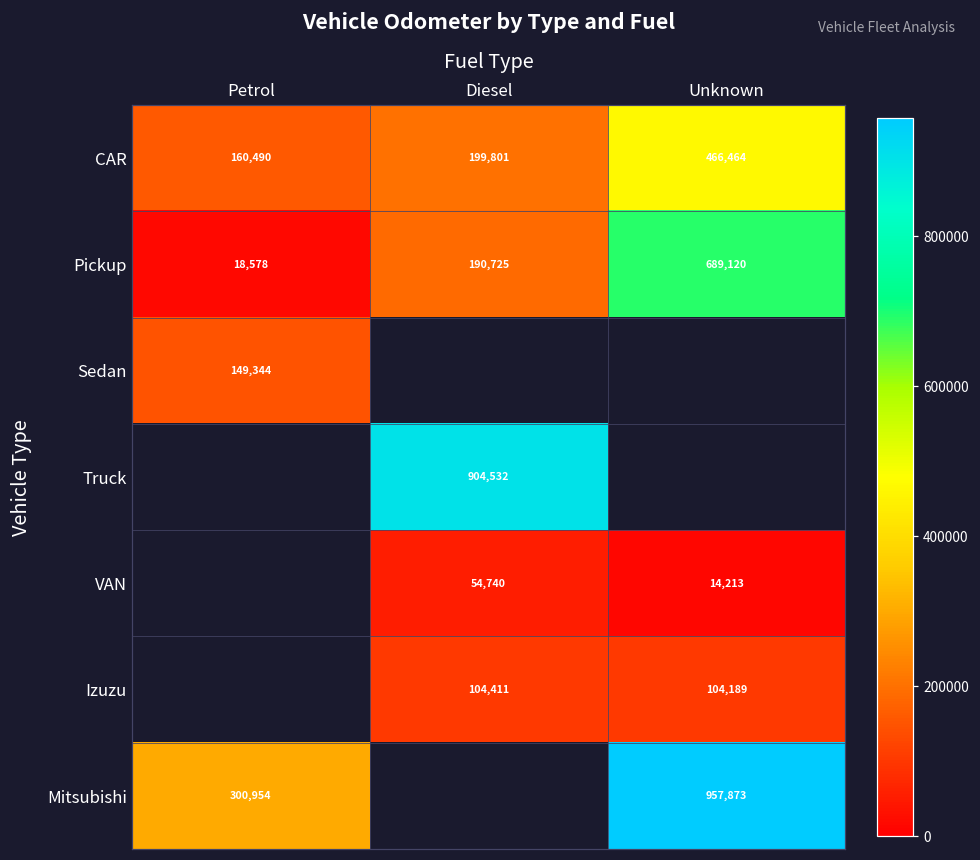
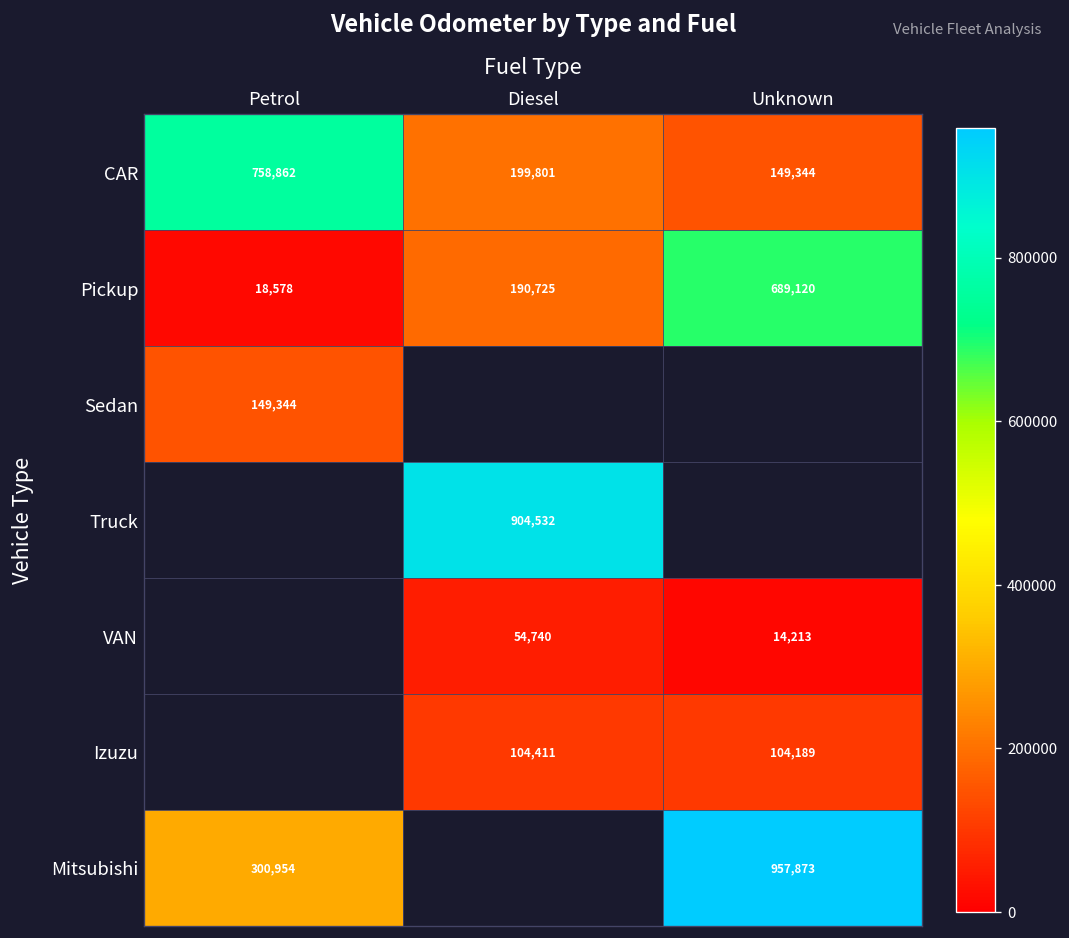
  {
    "CAR": {
-     "Petrol": "160,490",
+     "Petrol": "758,862",
      "Diesel": "199,801",
-     "Unknown": "466,464"
+     "Unknown": "149,344"
    },
    "Pickup": {
      "Petrol": "18,578",
      "Diesel": "190,725",
      "Unknown": "689,120"
    },
    "Sedan": {
      "Petrol": "149,344"
    },
    "Truck": {
      "Diesel": "904,532"
    },
    "VAN": {
      "Diesel": "54,740",
      "Unknown": "14,213"
    },
    "Izuzu": {
      "Diesel": "104,411",
      "Unknown": "104,189"
    },
    "Mitsubishi": {
      "Petrol": "300,954",
      "Unknown": "957,873"
    }
  }
